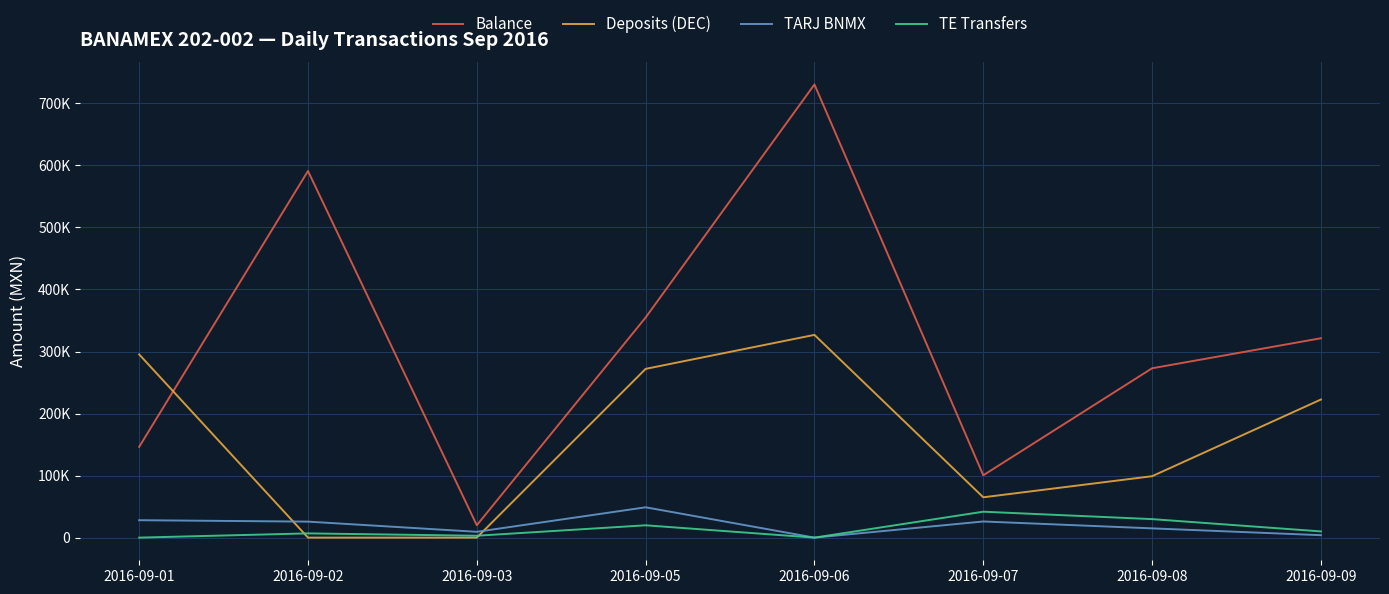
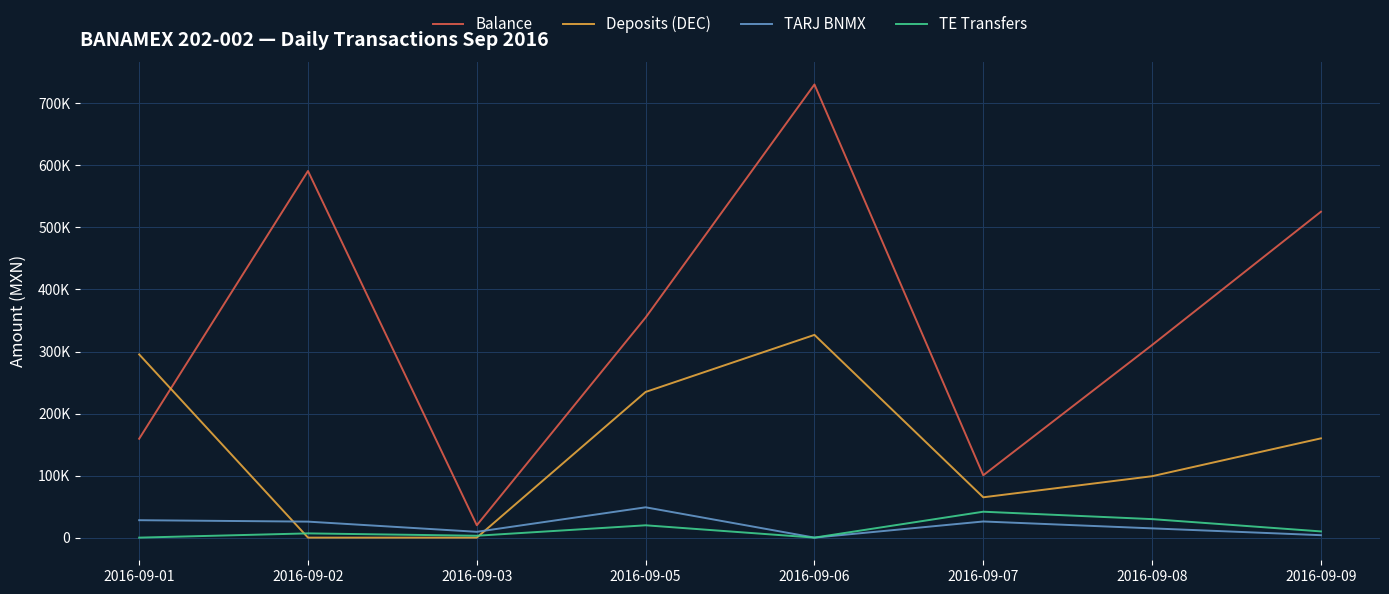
  {
    "Balance": {
-     "2016-09-01": 150000,
+     "2016-09-01": 160000,
      "2016-09-02": 590000,
      "2016-09-03": 20000,
      "2016-09-05": 350000,
      "2016-09-06": 730000,
      "2016-09-07": 100000,
-     "2016-09-08": 270000,
-     "2016-09-09": 320000
+     "2016-09-08": 310000,
+     "2016-09-09": 530000
    },
    "Deposits (DEC)": {
      "2016-09-01": 300000,
      "2016-09-02": 0,
-     "2016-09-05": 270000,
+     "2016-09-05": 230000,
      "2016-09-06": 330000,
      "2016-09-07": 70000,
      "2016-09-08": 100000,
-     "2016-09-09": 220000
+     "2016-09-09": 160000
    },
    "TARJ BNMX": {
      "2016-09-01": 30000,
      "2016-09-02": 30000,
      "2016-09-03": 10000,
      "2016-09-05": 50000,
      "2016-09-07": 30000,
      "2016-09-08": 10000,
      "2016-09-09": 0
    },
    "TE Transfers": {
      "2016-09-01": 0,
      "2016-09-02": 10000,
      "2016-09-05": 20000,
      "2016-09-07": 40000,
      "2016-09-08": 30000,
      "2016-09-09": 10000
    }
  }
